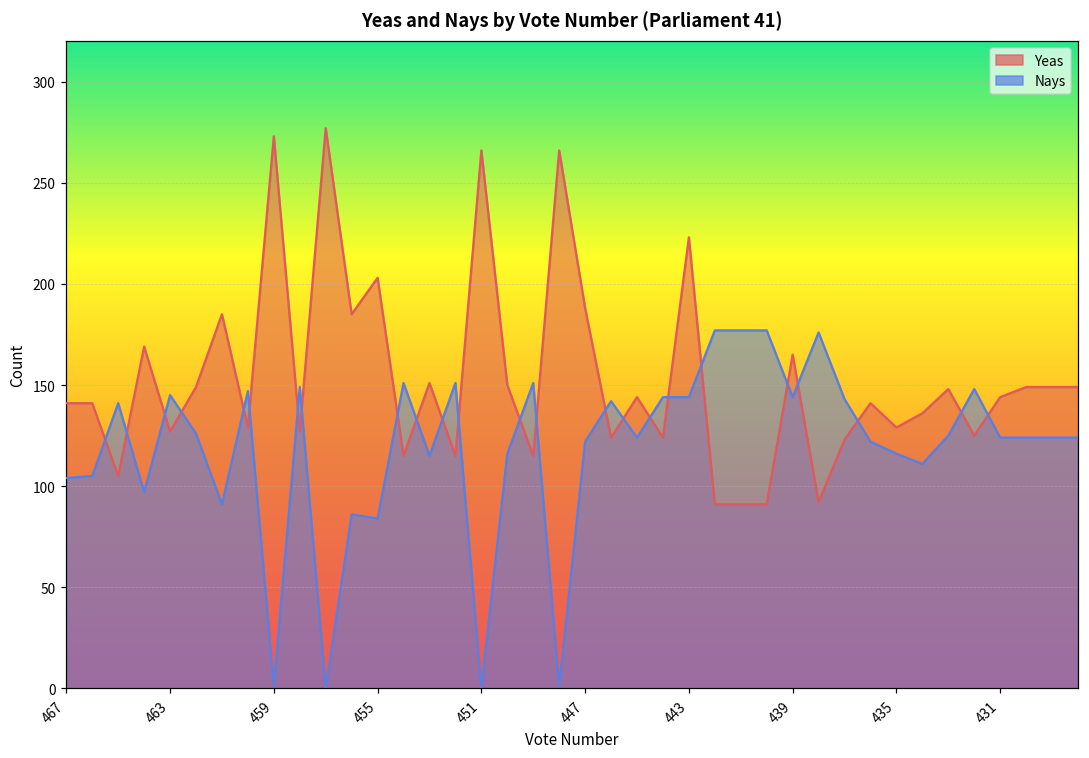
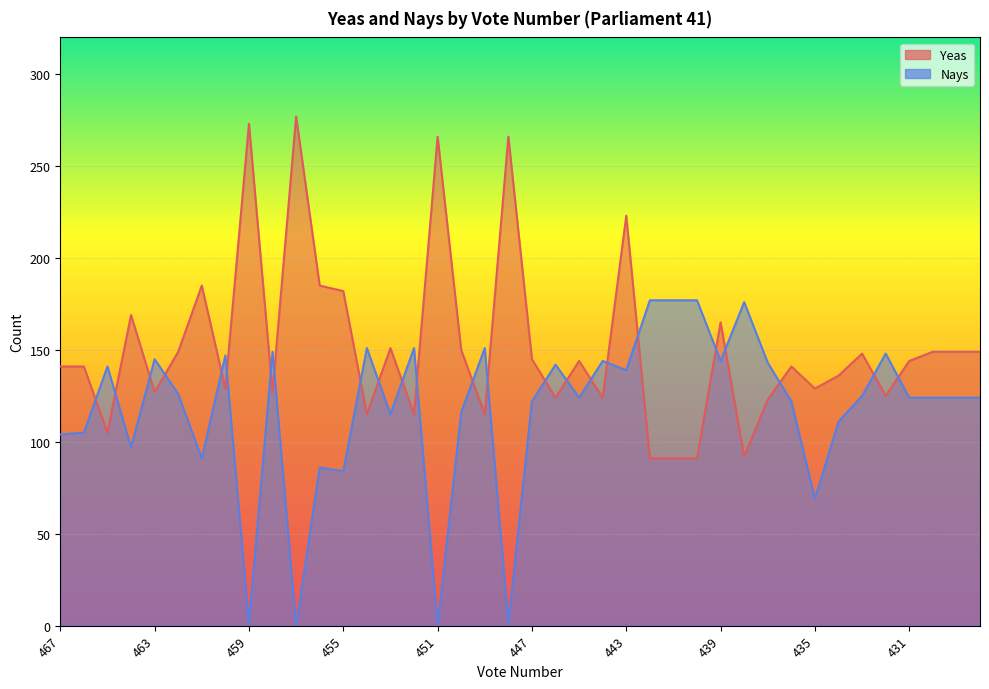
  {
    "Yeas": {
      "467": 141,
      "463": 127,
      "459": 273,
-     "455": 203,
+     "455": 182,
      "451": 266,
-     "447": 188,
+     "447": 145,
      "443": 223,
      "439": 165,
      "435": 129,
      "431": 144
    },
    "Nays": {
      "467": 104,
      "463": 145,
      "459": 1,
      "455": 84,
      "451": 0,
      "447": 122,
-     "443": 144,
+     "443": 139,
      "439": 144,
-     "435": 116,
+     "435": 69,
      "431": 124
    }
  }
